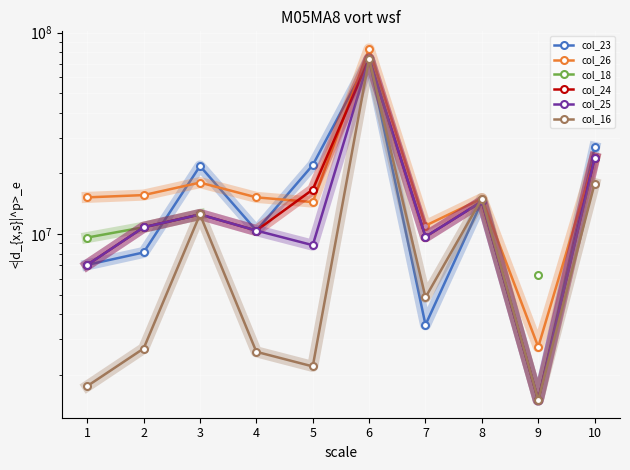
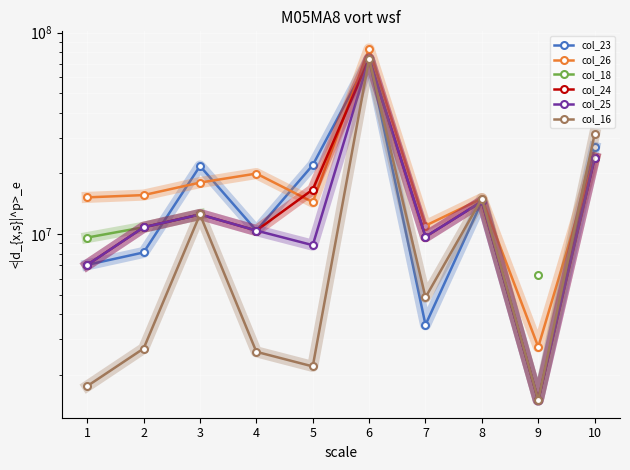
  {
    "col_23": {
      "2": 8100000,
      "3": 22000000,
      "5": 22000000,
      "7": 3500000,
      "10": 27000000
    },
    "col_26": {
      "1": 15000000,
      "2": 16000000,
      "3": 18000000,
-     "4": 15000000,
+     "4": 20000000,
      "5": 14000000,
      "6": 83000000,
      "7": 11000000,
      "9": 2800000
    },
    "col_18": {
      "1": 10000000,
      "9": 6300000
    },
    "col_24": {
      "5": 17000000
    },
    "col_25": {
      "5": 9000000
    },
    "col_16": {
      "1": 1800000,
      "2": 2700000,
      "4": 2600000,
      "5": 2200000,
      "7": 4800000,
-     "10": 18000000
+     "10": 31000000
    }
  }
